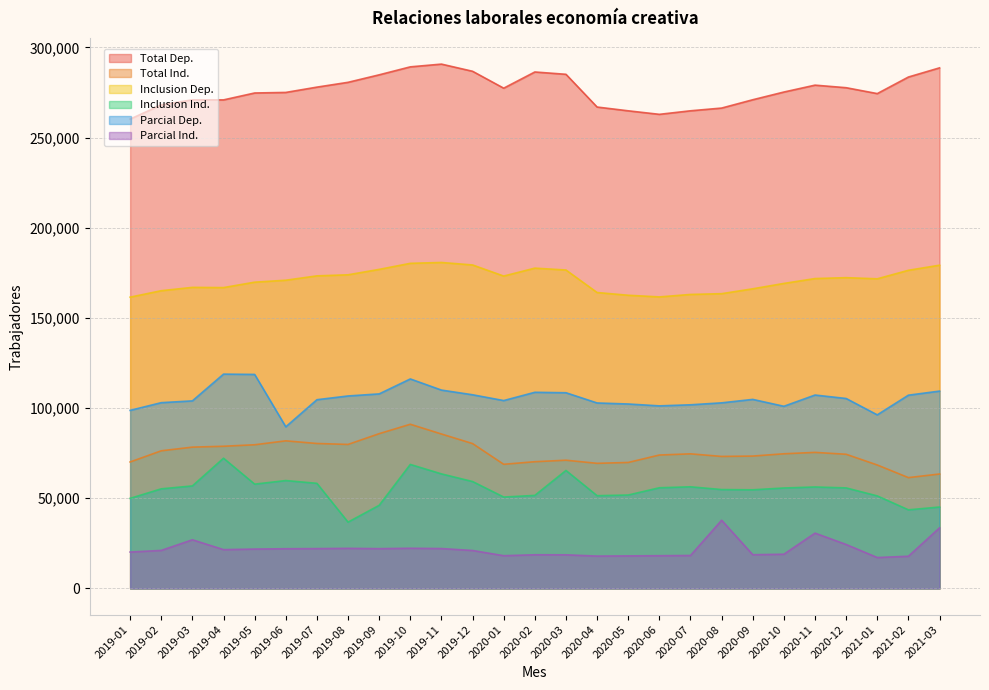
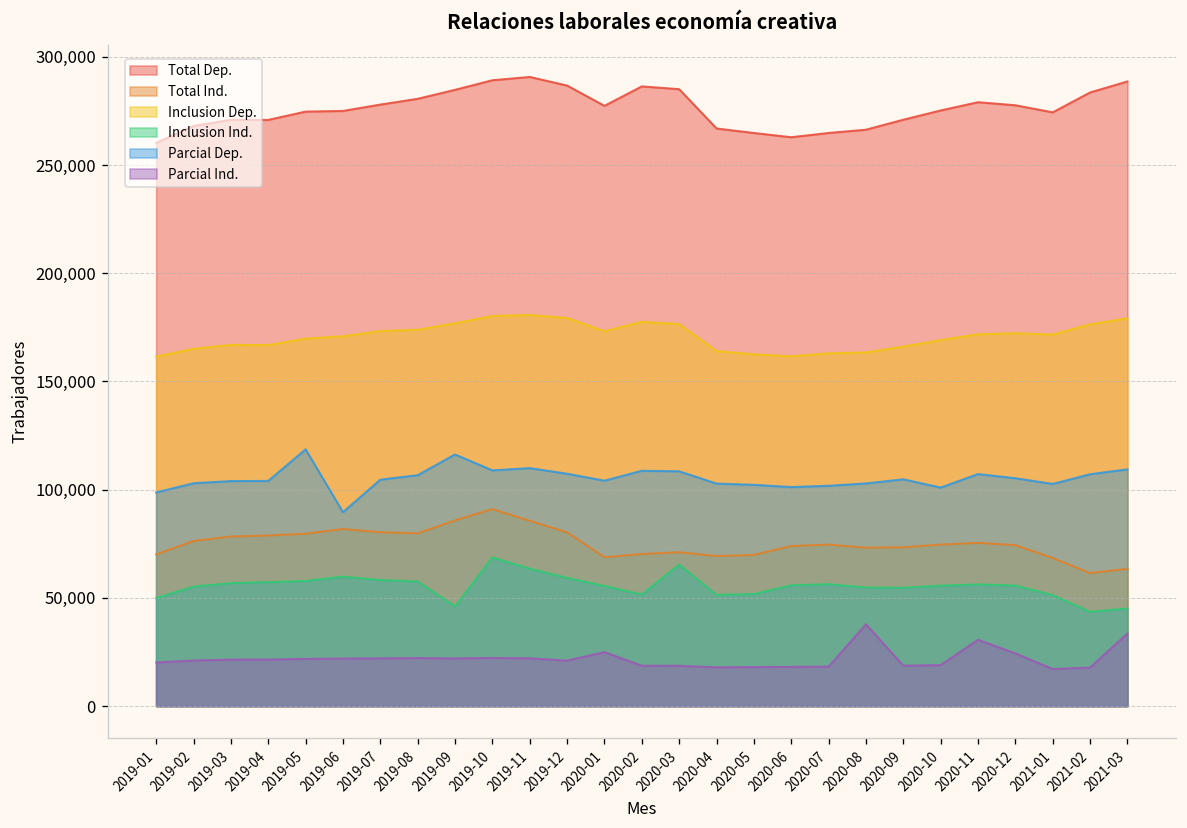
  {
    "Inclusion Ind.": {
      "2019-01": "50,000",
      "2019-02": "55,000",
      "2019-03": "57,000",
-     "2019-04": "72,000",
+     "2019-04": "57,000",
      "2019-05": "58,000",
      "2019-06": "60,000",
      "2019-07": "58,000",
-     "2019-08": "37,000",
+     "2019-08": "58,000",
      "2019-09": "46,000",
      "2019-10": "69,000",
      "2019-11": "64,000",
      "2019-12": "59,000",
-     "2020-01": "51,000",
+     "2020-01": "56,000",
      "2020-02": "52,000",
      "2020-03": "65,000",
      "2020-04": "51,000",
      "2020-05": "52,000",
      "2020-06": "56,000",
      "2020-07": "56,000",
      "2020-08": "55,000",
      "2020-09": "55,000",
      "2020-10": "56,000",
      "2020-11": "56,000",
      "2020-12": "56,000",
      "2021-01": "51,000",
      "2021-02": "44,000",
      "2021-03": "45,000"
    },
    "Parcial Dep.": {
      "2019-01": "99,000",
      "2019-02": "103,000",
      "2019-03": "104,000",
-     "2019-04": "119,000",
+     "2019-04": "104,000",
      "2019-05": "119,000",
      "2019-06": "90,000",
      "2019-07": "105,000",
      "2019-08": "107,000",
-     "2019-09": "108,000",
-     "2019-10": "116,000",
+     "2019-09": "116,000",
+     "2019-10": "109,000",
      "2019-11": "110,000",
      "2019-12": "107,000",
      "2020-01": "104,000",
      "2020-02": "109,000",
      "2020-03": "109,000",
      "2020-04": "103,000",
      "2020-05": "102,000",
      "2020-06": "101,000",
      "2020-07": "102,000",
      "2020-08": "103,000",
      "2020-09": "105,000",
      "2020-10": "101,000",
      "2020-11": "107,000",
      "2020-12": "105,000",
-     "2021-01": "96,000",
+     "2021-01": "103,000",
      "2021-02": "107,000",
      "2021-03": "109,000"
    },
    "Parcial Ind.": {
      "2019-01": "20,000",
      "2019-02": "21,000",
-     "2019-03": "27,000",
+     "2019-03": "22,000",
      "2019-04": "22,000",
      "2019-05": "22,000",
      "2019-06": "22,000",
      "2019-07": "22,000",
      "2019-08": "22,000",
      "2019-09": "22,000",
      "2019-10": "22,000",
      "2019-11": "22,000",
      "2019-12": "21,000",
-     "2020-01": "18,000",
+     "2020-01": "25,000",
      "2020-02": "19,000",
      "2020-03": "19,000",
      "2020-04": "18,000",
      "2020-05": "18,000",
      "2020-06": "18,000",
      "2020-07": "18,000",
      "2020-08": "38,000",
      "2020-09": "19,000",
      "2020-10": "19,000",
      "2020-11": "31,000",
      "2020-12": "24,000",
      "2021-01": "17,000",
      "2021-02": "18,000",
      "2021-03": "34,000"
    }
  }
